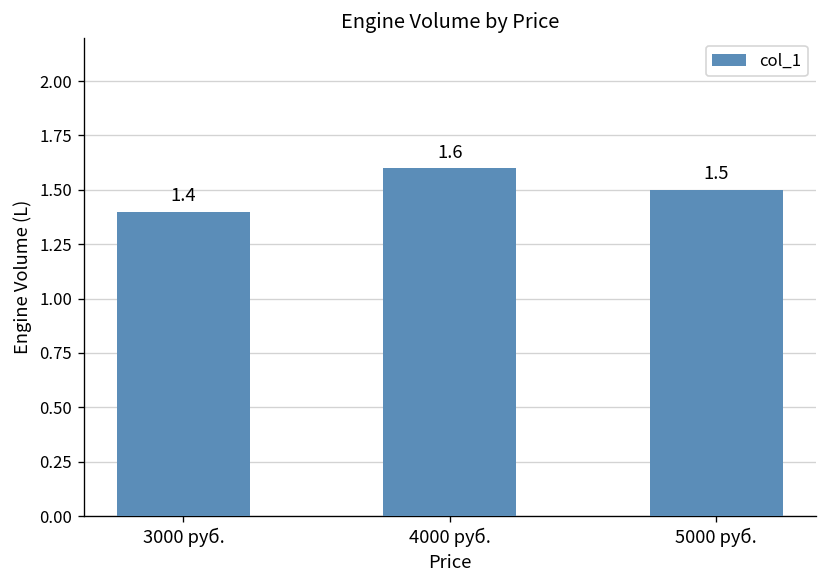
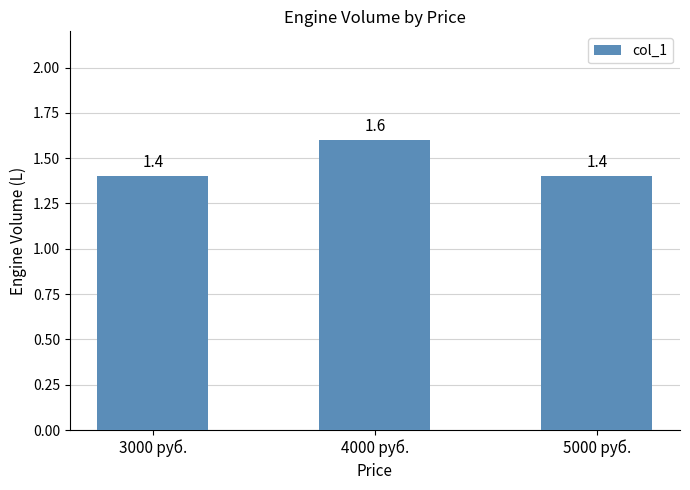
  {
    "3000 руб.": 1.4,
    "4000 руб.": 1.6,
-   "5000 руб.": 1.5
+   "5000 руб.": 1.4
  }
